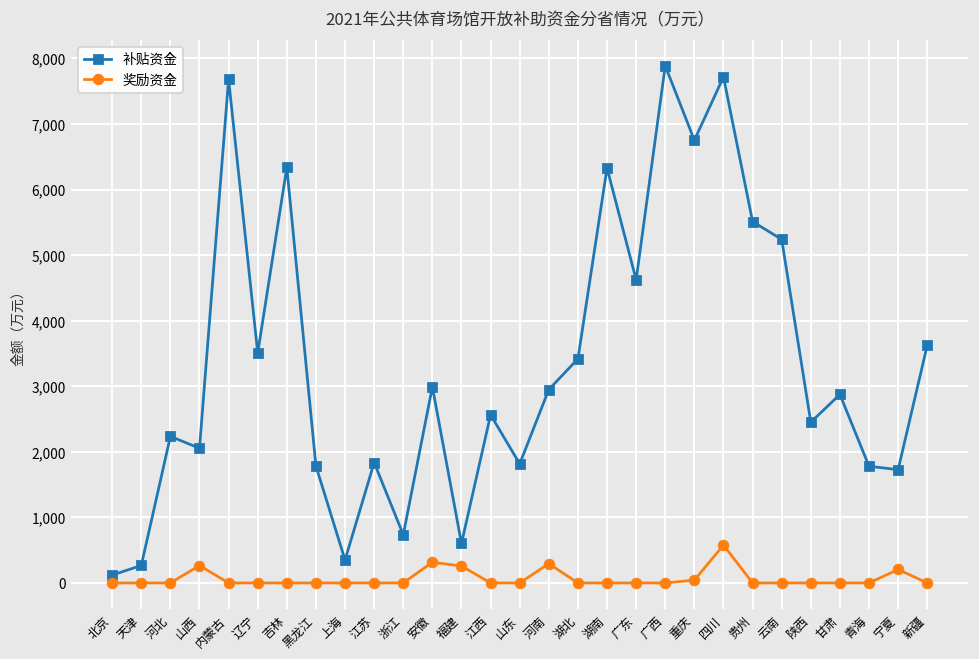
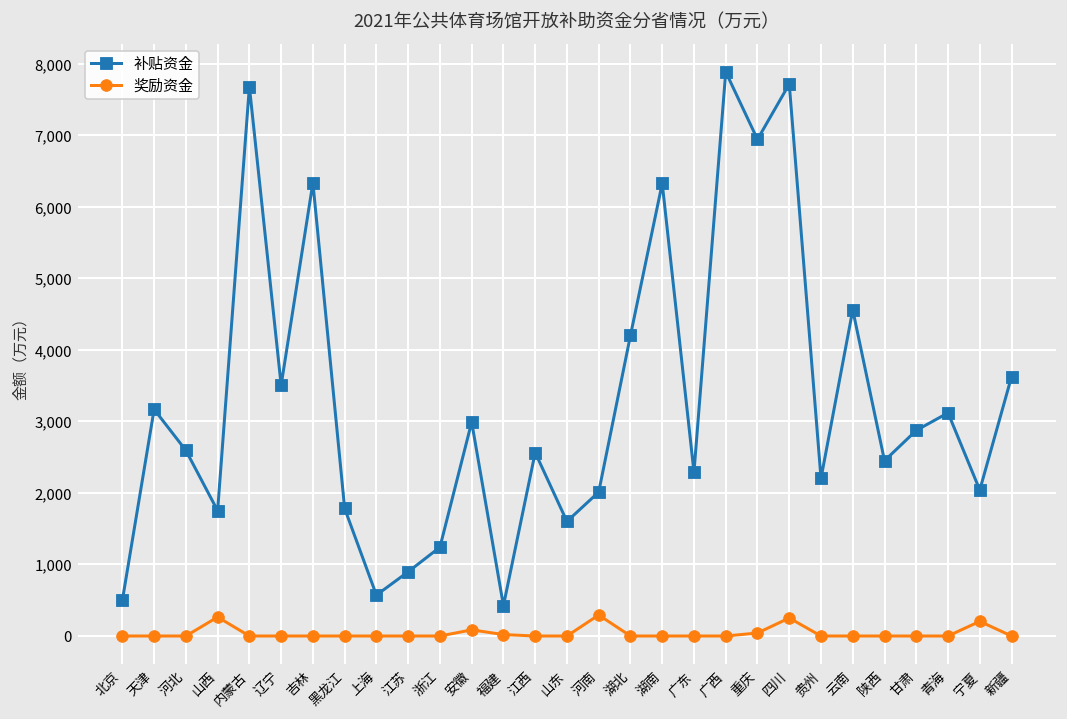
  {
    "补贴资金": {
-     "北京": "100",
-     "天津": "300",
-     "河北": "2,200",
-     "山西": "2,100",
+     "北京": "500",
+     "天津": "3,200",
+     "河北": "2,600",
+     "山西": "1,800",
      "内蒙古": "7,700",
      "辽宁": "3,500",
      "吉林": "6,300",
      "黑龙江": "1,800",
-     "上海": "400",
-     "江苏": "1,800",
-     "浙江": "700",
+     "上海": "600",
+     "江苏": "900",
+     "浙江": "1,200",
      "安徽": "3,000",
-     "福建": "600",
+     "福建": "400",
      "江西": "2,600",
-     "山东": "1,800",
-     "河南": "3,000",
-     "湖北": "3,400",
+     "山东": "1,600",
+     "河南": "2,000",
+     "湖北": "4,200",
      "湖南": "6,300",
-     "广东": "4,600",
+     "广东": "2,300",
      "广西": "7,900",
-     "重庆": "6,800",
+     "重庆": "6,900",
      "四川": "7,700",
-     "贵州": "5,500",
-     "云南": "5,200",
+     "贵州": "2,200",
+     "云南": "4,600",
      "陕西": "2,500",
      "甘肃": "2,900",
-     "青海": "1,800",
-     "宁夏": "1,700",
+     "青海": "3,100",
+     "宁夏": "2,000",
      "新疆": "3,600"
    },
    "奖励资金": {
      "北京": "0",
      "天津": "0",
      "河北": "0",
      "山西": "300",
      "内蒙古": "0",
      "辽宁": "0",
      "吉林": "0",
      "黑龙江": "0",
      "上海": "0",
      "江苏": "0",
      "浙江": "0",
-     "安徽": "300",
-     "福建": "300",
+     "安徽": "100",
+     "福建": "0",
      "江西": "0",
      "山东": "0",
      "河南": "300",
      "湖北": "0",
      "湖南": "0",
      "广东": "0",
      "广西": "0",
      "重庆": "0",
-     "四川": "600",
+     "四川": "300",
      "贵州": "0",
      "云南": "0",
      "陕西": "0",
      "甘肃": "0",
      "青海": "0",
      "宁夏": "200",
      "新疆": "0"
    }
  }
